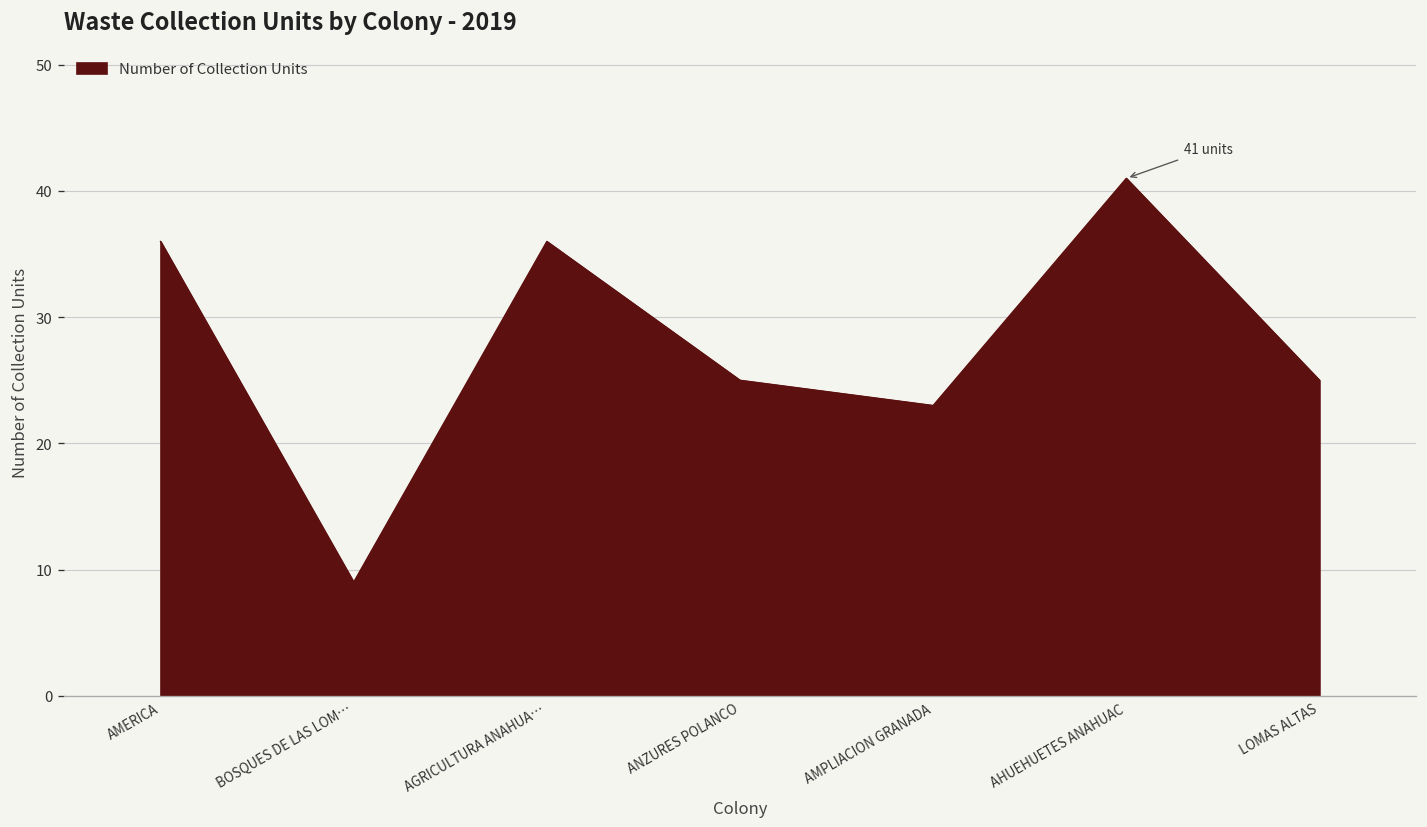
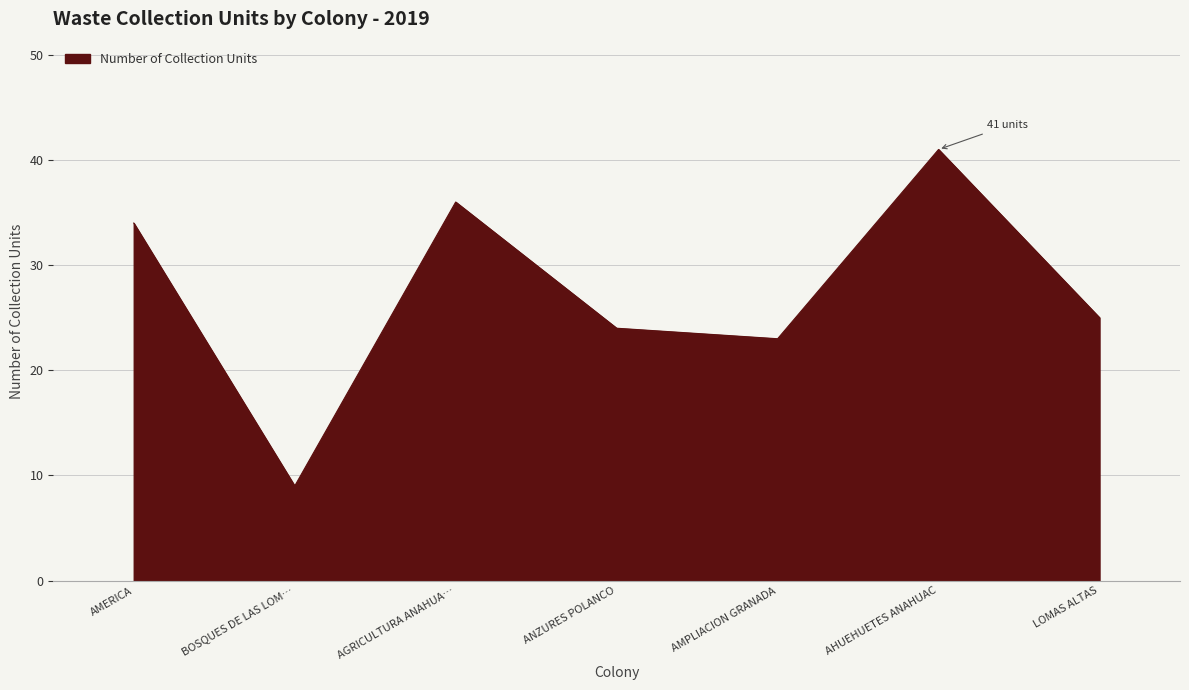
  {
-   "AMERICA": 36,
+   "AMERICA": 34,
    "BOSQUES DE LAS LOM…": 9,
    "AGRICULTURA ANAHUA…": 36,
-   "ANZURES POLANCO": 25,
+   "ANZURES POLANCO": 24,
    "AMPLIACION GRANADA": 23,
    "LOMAS ALTAS": 25
  }
